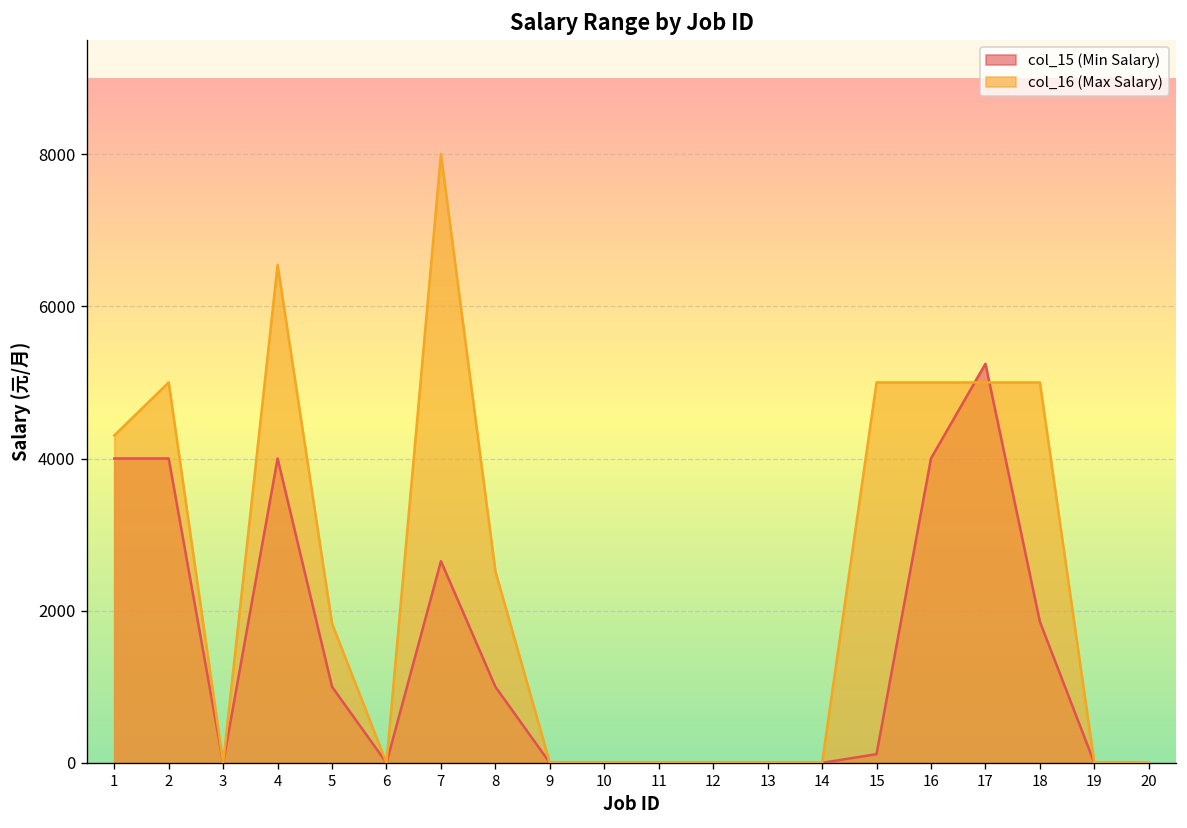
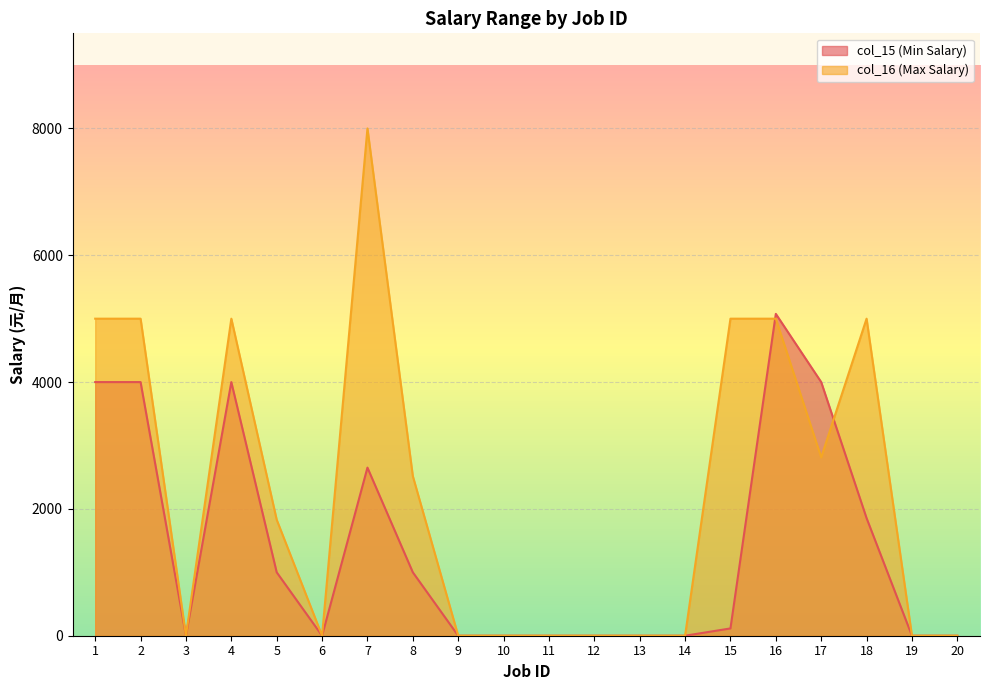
  {
    "col_15 (Min Salary)": {
      "1": 4000,
      "2": 4000,
      "4": 4000,
      "5": 1000,
      "7": 2700,
      "8": 1000,
      "15": 100,
-     "16": 4000,
-     "17": 5200,
+     "16": 5100,
+     "17": 4000,
      "18": 1900
    },
    "col_16 (Max Salary)": {
-     "1": 4300,
+     "1": 5000,
      "2": 5000,
-     "4": 6500,
+     "4": 5000,
      "5": 1800,
      "7": 8000,
      "8": 2500,
      "15": 5000,
      "16": 5000,
-     "17": 5000,
+     "17": 2800,
      "18": 5000
    }
  }
